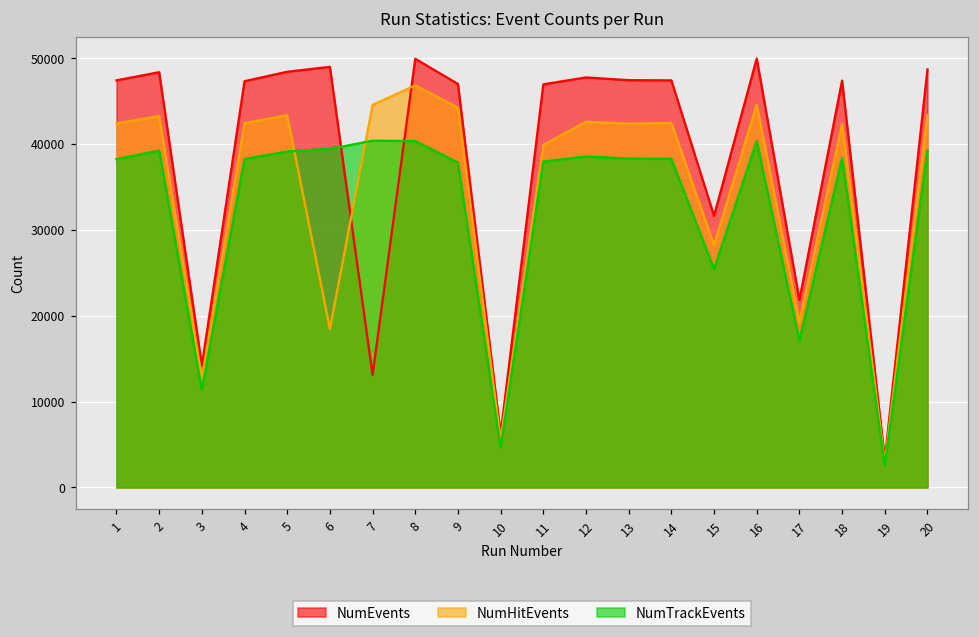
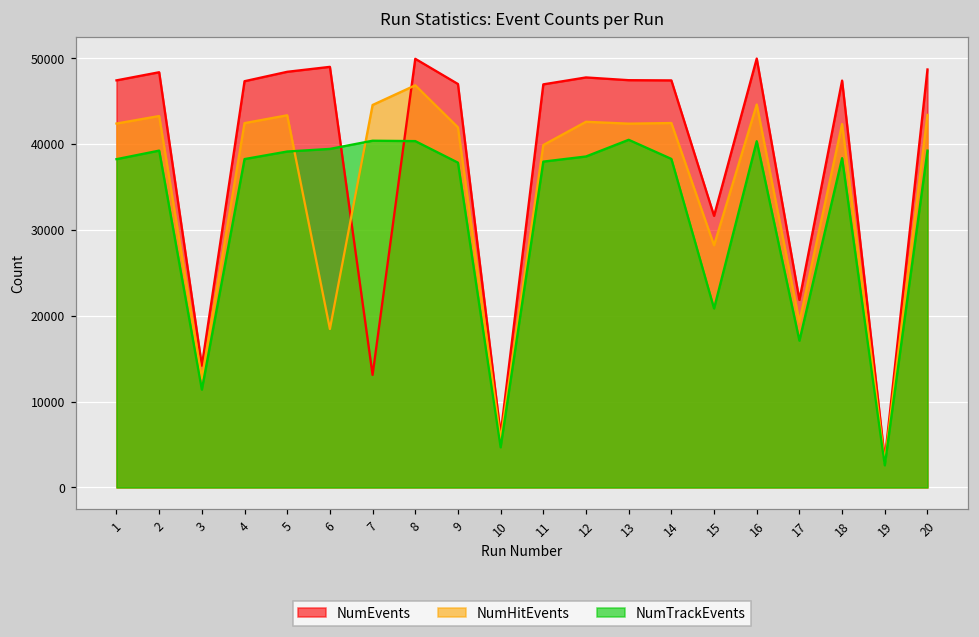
  {
    "NumEvents": {
      "1": 47000,
      "2": 48000,
      "3": 14000,
      "4": 47000,
      "5": 48000,
      "6": 49000,
      "7": 13000,
      "8": 50000,
      "9": 47000,
      "10": 6000,
      "11": 47000,
      "12": 48000,
      "13": 47000,
      "14": 47000,
      "15": 32000,
      "16": 50000,
      "17": 22000,
      "18": 47000,
      "19": 3000,
      "20": 49000
    },
    "NumHitEvents": {
      "1": 42000,
      "2": 43000,
      "3": 13000,
      "4": 42000,
      "5": 43000,
      "6": 18000,
      "7": 45000,
      "8": 47000,
-     "9": 44000,
+     "9": 42000,
      "10": 6000,
      "11": 40000,
      "12": 43000,
      "13": 42000,
      "14": 42000,
      "15": 28000,
      "16": 45000,
      "17": 19000,
      "18": 42000,
      "19": 3000,
      "20": 43000
    },
    "NumTrackEvents": {
      "1": 38000,
      "2": 39000,
      "3": 11000,
      "4": 38000,
      "5": 39000,
      "6": 39000,
      "7": 40000,
      "8": 40000,
      "9": 38000,
      "10": 5000,
      "11": 38000,
      "12": 39000,
-     "13": 38000,
+     "13": 40000,
      "14": 38000,
-     "15": 25000,
+     "15": 21000,
      "16": 40000,
      "17": 17000,
      "18": 38000,
      "19": 3000,
      "20": 39000
    }
  }
